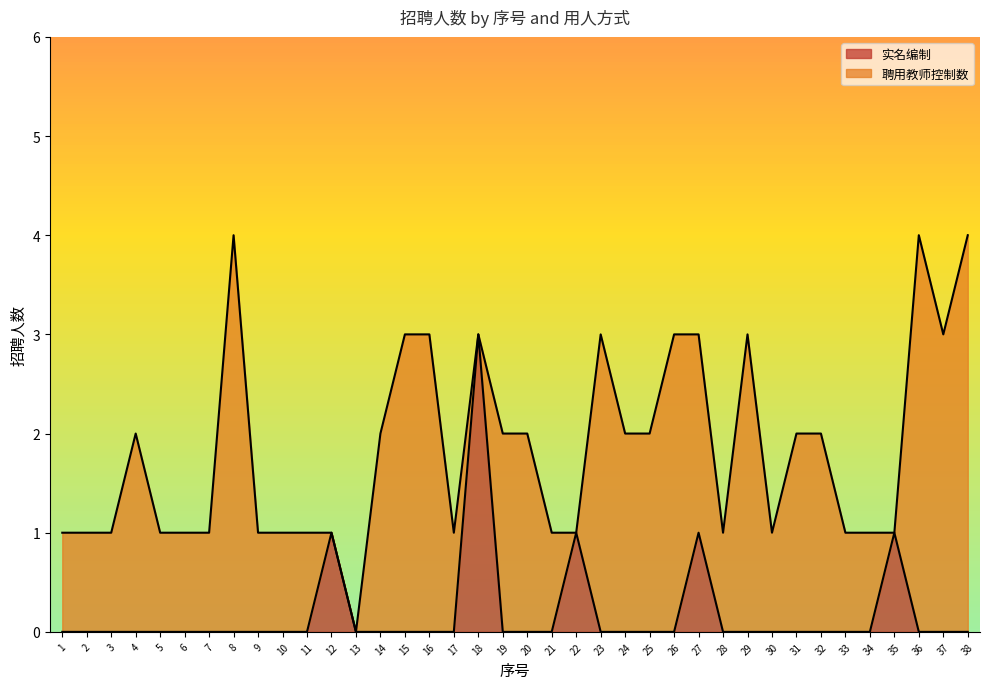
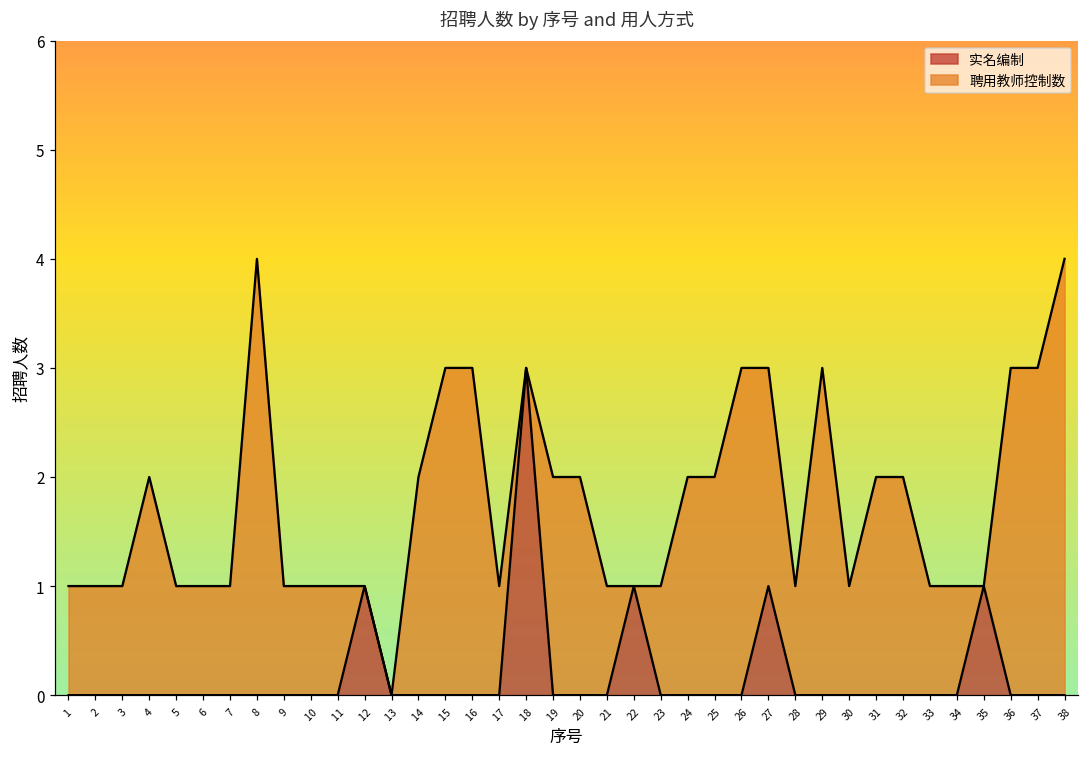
  {
    "实名编制": {
      "1": 0,
      "2": 0,
      "3": 0,
      "4": 0,
      "5": 0,
      "6": 0,
      "7": 0,
      "8": 0,
      "9": 0,
      "10": 0,
      "11": 0,
      "14": 0,
      "15": 0,
      "16": 0,
      "17": 0,
      "19": 0,
      "20": 0,
      "21": 0,
      "23": 0,
      "24": 0,
      "25": 0,
      "26": 0,
      "27": 1,
      "28": 0,
      "29": 0,
      "30": 0,
      "31": 0,
      "32": 0,
      "33": 0,
      "34": 0,
      "36": 0,
      "37": 0,
      "38": 0
    },
    "聘用教师控制数": {
      "1": 1,
      "2": 1,
      "3": 1,
      "4": 2,
      "5": 1,
      "6": 1,
      "7": 1,
      "8": 4,
      "9": 1,
      "10": 1,
      "11": 1,
      "14": 2,
      "15": 3,
      "16": 3,
      "17": 1,
      "19": 2,
      "20": 2,
      "21": 1,
-     "23": 3,
+     "23": 1,
      "24": 2,
      "25": 2,
      "26": 3,
      "27": 3,
      "28": 1,
      "29": 3,
      "30": 1,
      "31": 2,
      "32": 2,
      "33": 1,
      "34": 1,
-     "36": 4,
+     "36": 3,
      "37": 3,
      "38": 4
    }
  }
